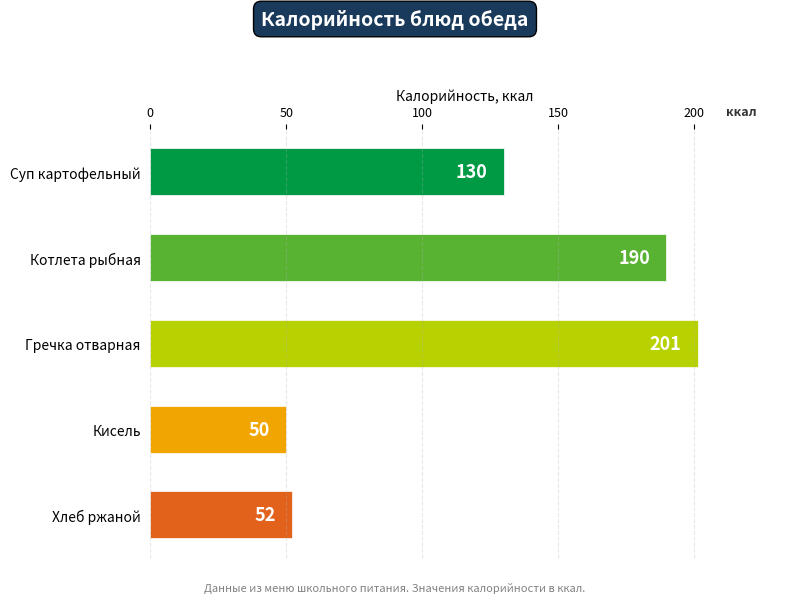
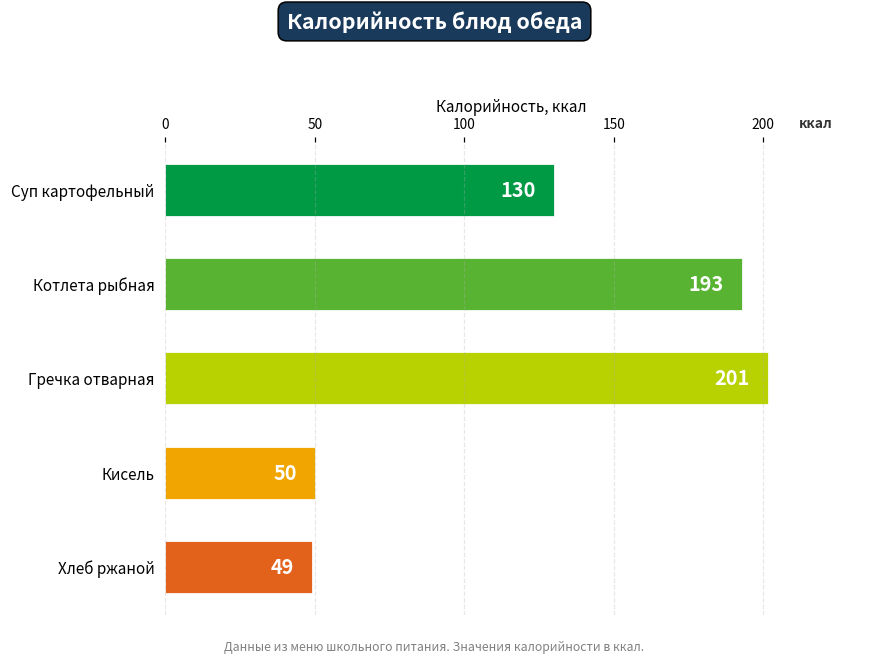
  {
    "Суп картофельный": 130,
-   "Котлета рыбная": 190,
+   "Котлета рыбная": 193,
    "Гречка отварная": 201,
    "Кисель": 50,
-   "Хлеб ржаной": 52
+   "Хлеб ржаной": 49
  }
